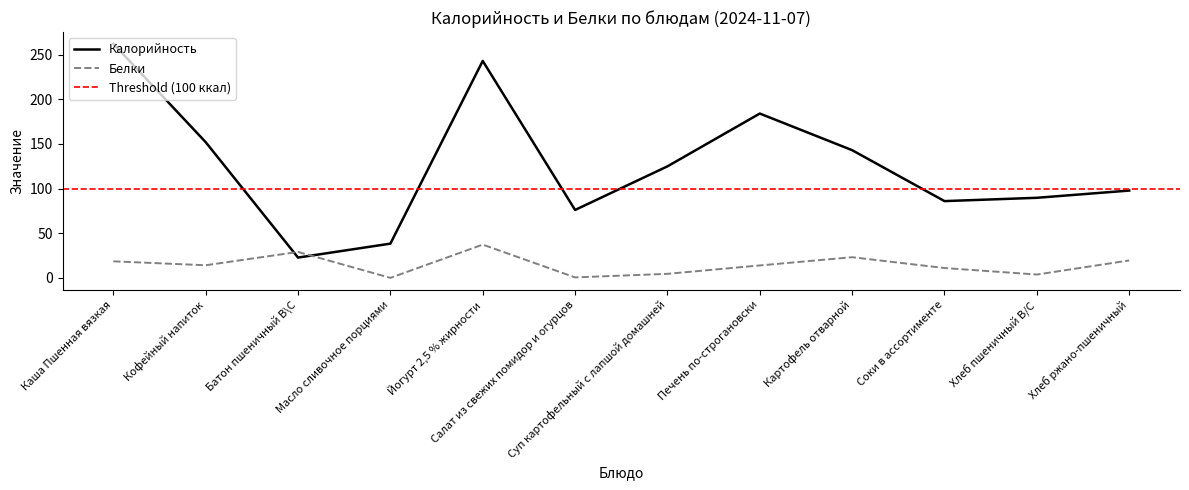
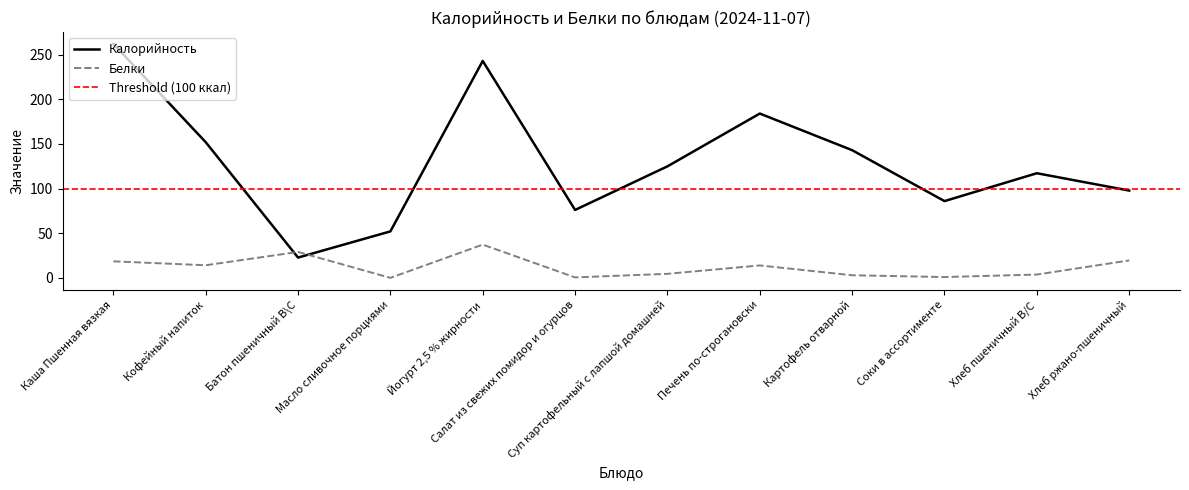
  {
    "Калорийность": {
      "Кофейный напиток": 150,
      "Батон пшеничный В\\С": 20,
-     "Масло сливочное порциями": 40,
+     "Масло сливочное порциями": 50,
      "Йогурт 2,5 % жирности": 240,
      "Салат из свежих помидор и огурцов": 80,
      "Суп картофельный с лапшой домашней": 120,
      "Печень по-строгановски": 180,
      "Картофель отварной": 140,
      "Соки в ассортименте": 90,
-     "Хлеб пшеничный В/С": 90,
+     "Хлеб пшеничный В/С": 120,
      "Хлеб ржано-пшеничный": 100
    },
    "Белки": {
      "Каша Пшенная вязкая": 20,
      "Кофейный напиток": 10,
      "Батон пшеничный В\\С": 30,
      "Масло сливочное порциями": 0,
      "Йогурт 2,5 % жирности": 40,
      "Салат из свежих помидор и огурцов": 0,
      "Суп картофельный с лапшой домашней": 0,
      "Печень по-строгановски": 10,
-     "Картофель отварной": 20,
-     "Соки в ассортименте": 10,
+     "Картофель отварной": 0,
+     "Соки в ассортименте": 0,
      "Хлеб пшеничный В/С": 0,
      "Хлеб ржано-пшеничный": 20
    }
  }
